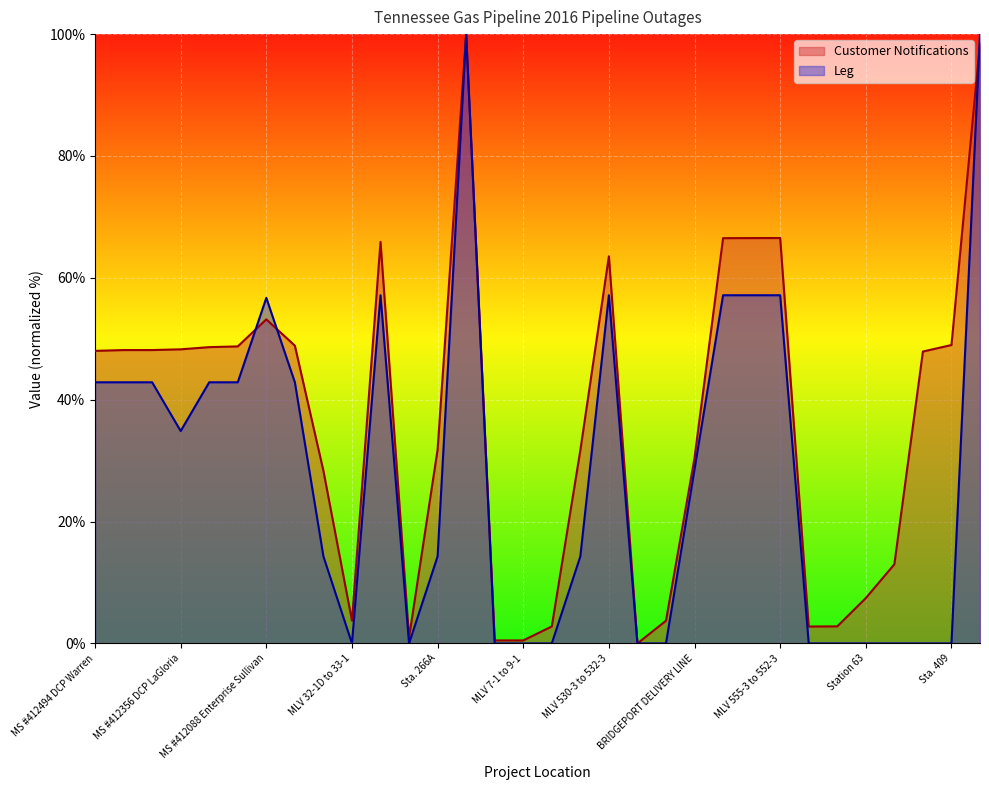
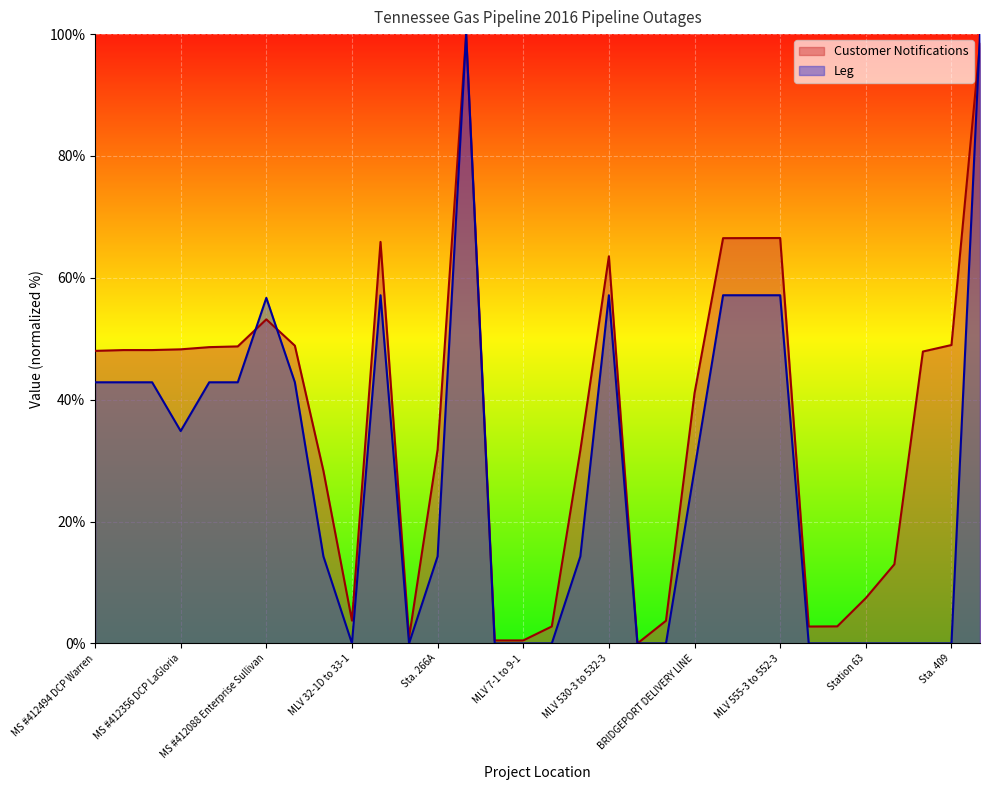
  {
    "Customer Notifications": {
      "MS #412494 DCP Warren": "48%",
      "MS #412356 DCP LaGloria": "48%",
      "MS #412088 Enterprise Sullivan": "53%",
      "MLV 32-1D to 33-1": "4%",
      "Sta. 266A": "32%",
      "MLV 7-1 to 9-1": "0%",
      "MLV 530-3 to 532-3": "64%",
-     "BRIDGEPORT DELIVERY LINE": "30%",
+     "BRIDGEPORT DELIVERY LINE": "41%",
      "MLV 555-3 to 552-3": "67%",
      "Station 63": "7%",
      "Sta. 409": "49%"
    },
    "Leg": {
      "MS #412494 DCP Warren": "43%",
      "MS #412356 DCP LaGloria": "35%",
      "MS #412088 Enterprise Sullivan": "57%",
      "MLV 32-1D to 33-1": "0%",
      "Sta. 266A": "14%",
      "MLV 7-1 to 9-1": "0%",
      "MLV 530-3 to 532-3": "57%",
      "BRIDGEPORT DELIVERY LINE": "29%",
      "MLV 555-3 to 552-3": "57%",
      "Station 63": "0%",
      "Sta. 409": "0%"
    }
  }
